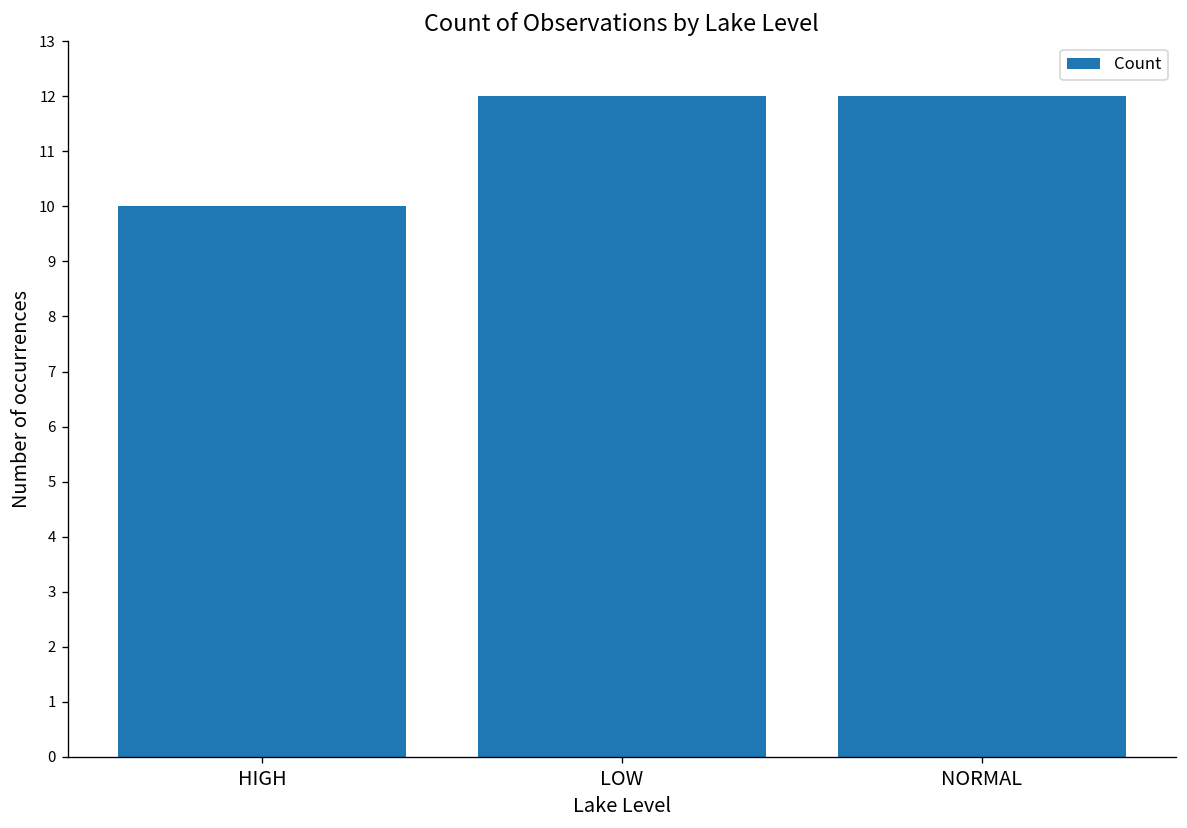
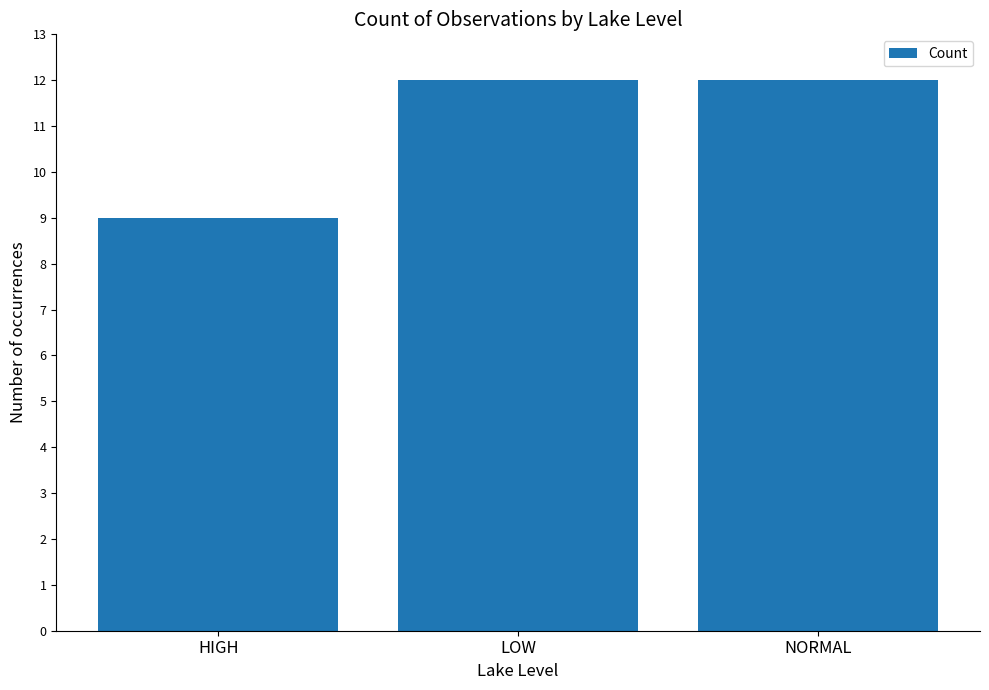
  {
-   "HIGH": 10,
+   "HIGH": 9,
    "LOW": 12,
    "NORMAL": 12
  }
